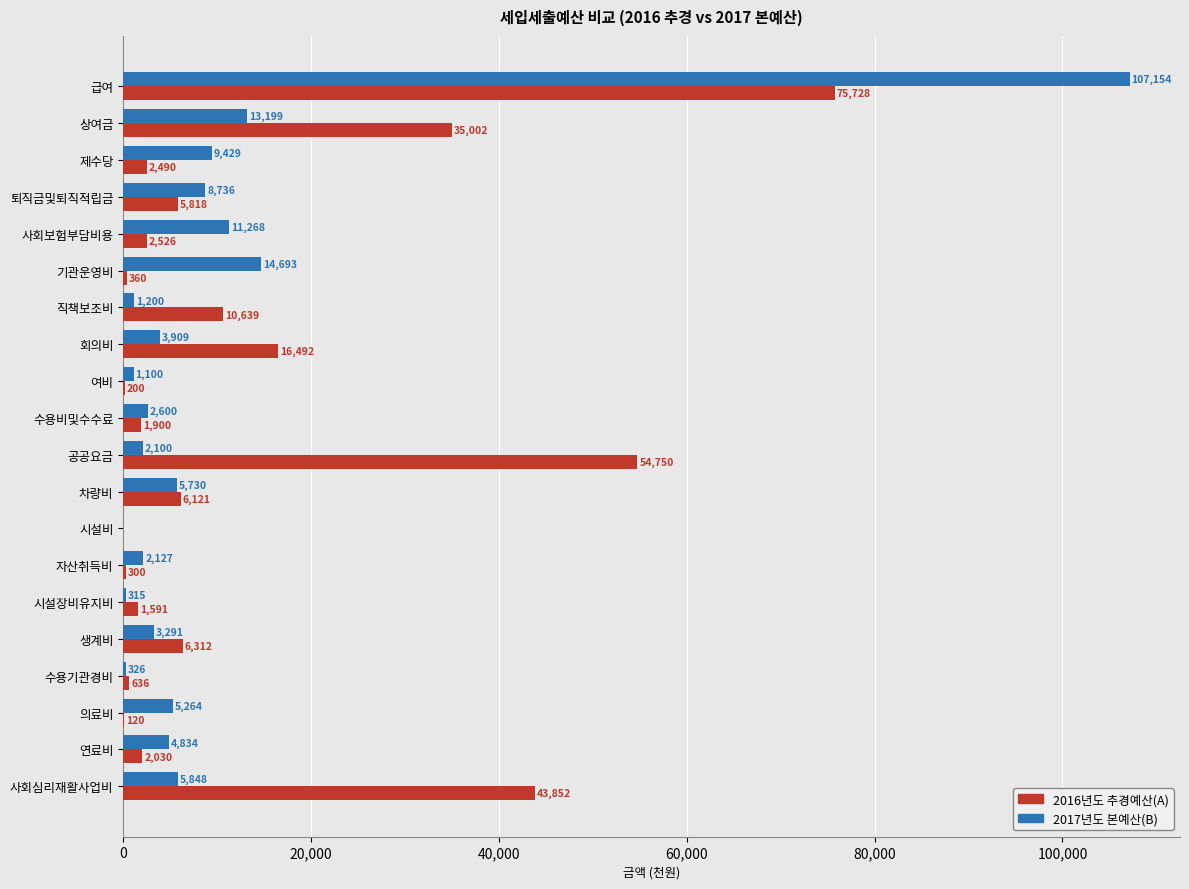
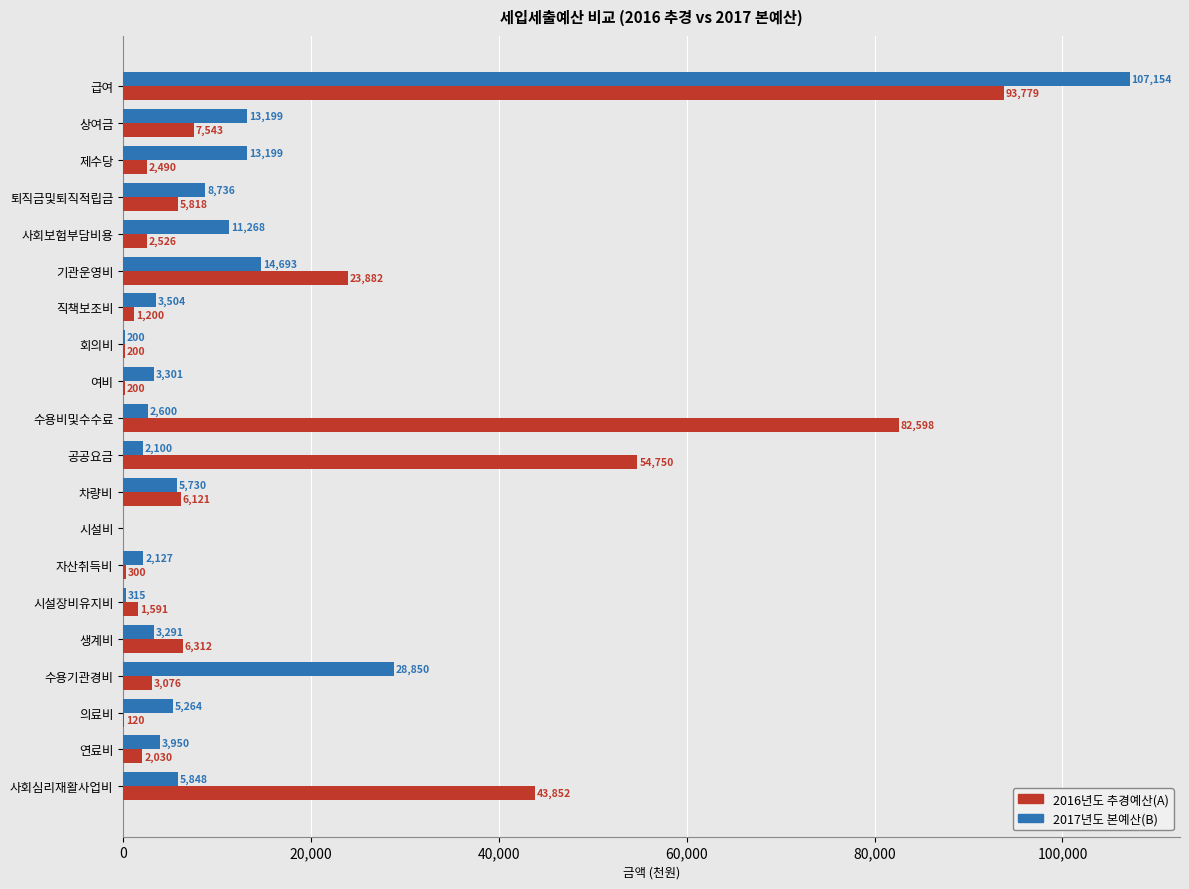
  {
    "2016년도 추경예산(A)": {
-     "급여": "75,728",
-     "상여금": "35,002",
+     "급여": "93,779",
+     "상여금": "7,543",
      "제수당": "2,490",
      "퇴직금및퇴직적립금": "5,818",
      "사회보험부담비용": "2,526",
-     "기관운영비": "360",
-     "직책보조비": "10,639",
-     "회의비": "16,492",
+     "기관운영비": "23,882",
+     "직책보조비": "1,200",
+     "회의비": "200",
      "여비": "200",
-     "수용비및수수료": "1,900",
+     "수용비및수수료": "82,598",
      "공공요금": "54,750",
      "차량비": "6,121",
      "자산취득비": "300",
      "시설장비유지비": "1,591",
      "생계비": "6,312",
-     "수용기관경비": "636",
+     "수용기관경비": "3,076",
      "의료비": "120",
      "연료비": "2,030",
      "사회심리재활사업비": "43,852"
    },
    "2017년도 본예산(B)": {
      "급여": "107,154",
      "상여금": "13,199",
-     "제수당": "9,429",
+     "제수당": "13,199",
      "퇴직금및퇴직적립금": "8,736",
      "사회보험부담비용": "11,268",
      "기관운영비": "14,693",
-     "직책보조비": "1,200",
-     "회의비": "3,909",
-     "여비": "1,100",
+     "직책보조비": "3,504",
+     "회의비": "200",
+     "여비": "3,301",
      "수용비및수수료": "2,600",
      "공공요금": "2,100",
      "차량비": "5,730",
      "자산취득비": "2,127",
      "시설장비유지비": "315",
      "생계비": "3,291",
-     "수용기관경비": "326",
+     "수용기관경비": "28,850",
      "의료비": "5,264",
-     "연료비": "4,834",
+     "연료비": "3,950",
      "사회심리재활사업비": "5,848"
    }
  }
